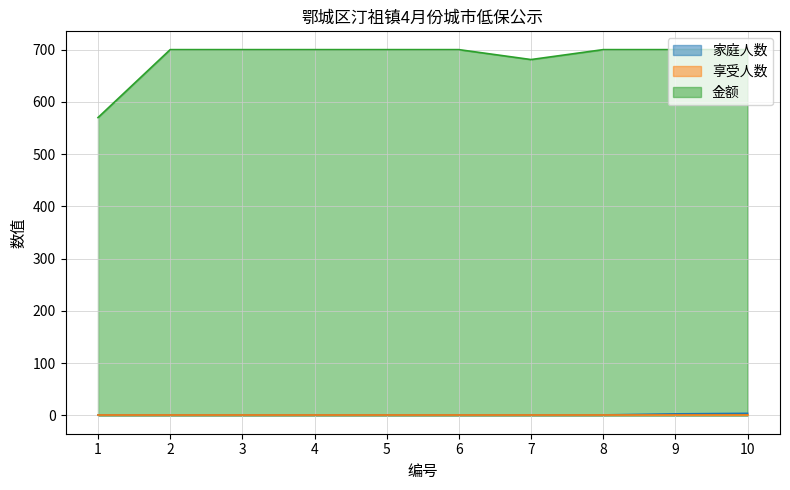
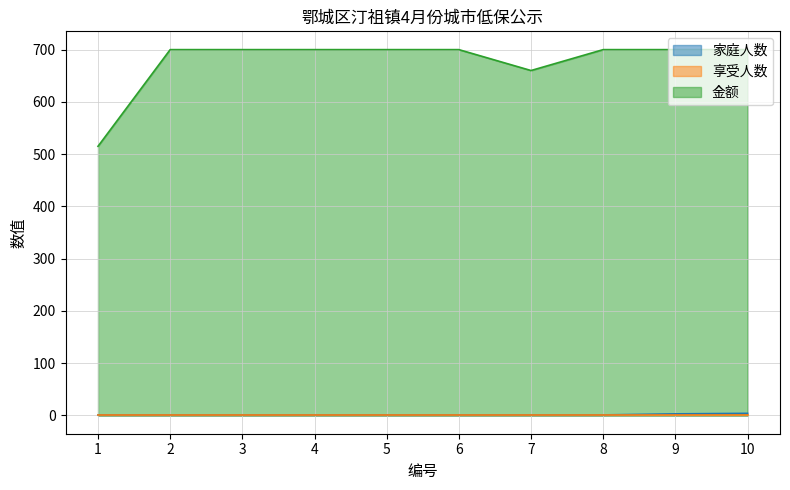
  {
    "金额": {
-     "1": 570,
+     "1": 520,
      "2": 700,
      "3": 700,
      "4": 700,
      "5": 700,
      "6": 700,
-     "7": 680,
+     "7": 660,
      "8": 700
    }
  }
